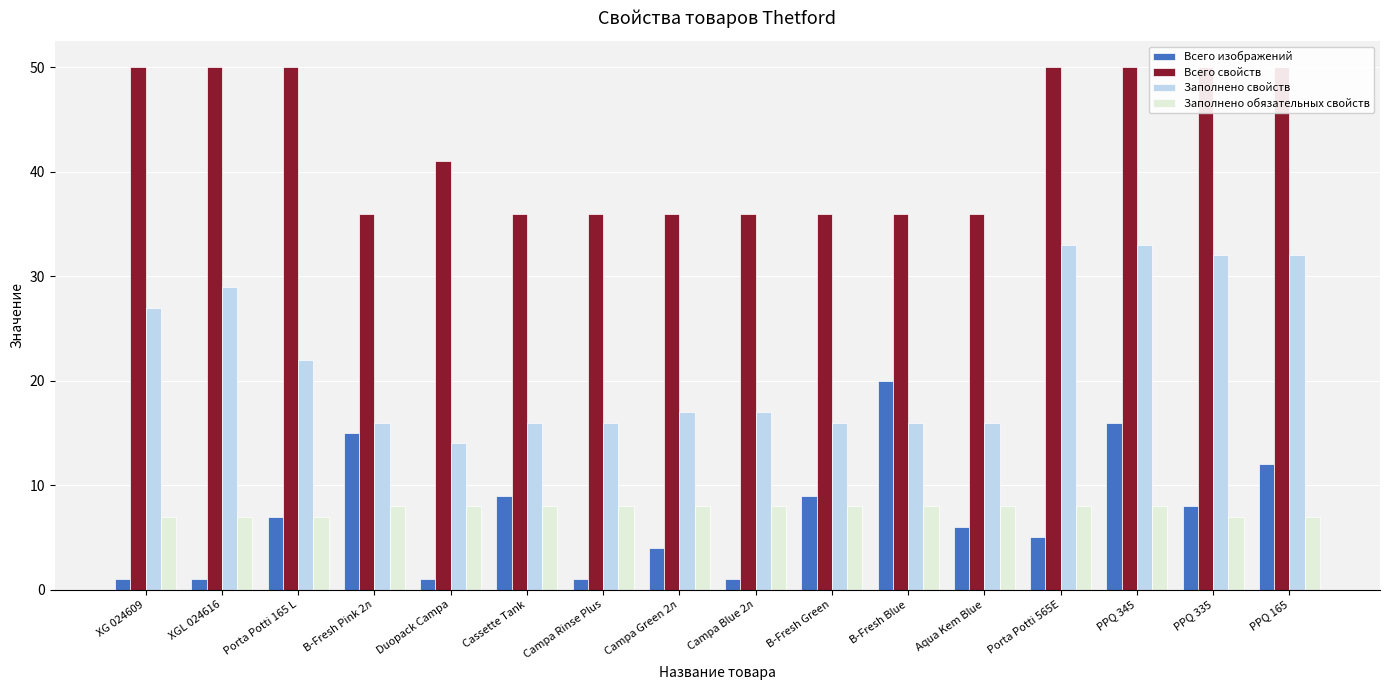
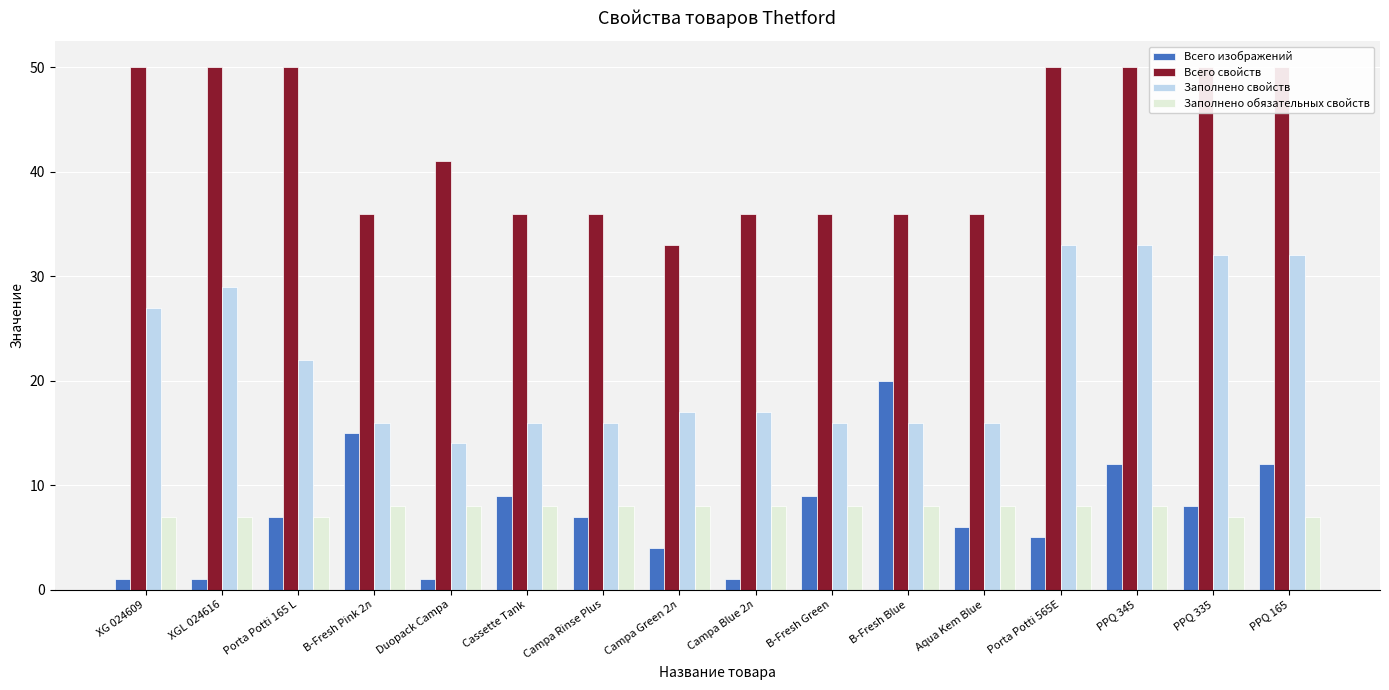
  {
    "Всего изображений": {
      "XG 024609": 1,
      "XGL 024616": 1,
      "Porta Potti 165 L": 7,
      "B-Fresh Pink 2л": 15,
      "Duopack Campa": 1,
      "Cassette Tank": 9,
-     "Campa Rinse Plus": 1,
+     "Campa Rinse Plus": 7,
      "Campa Green 2л": 4,
      "Campa Blue 2л": 1,
      "B-Fresh Green": 9,
      "B-Fresh Blue": 20,
      "Aqua Kem Blue": 6,
      "Porta Potti 565E": 5,
-     "PPQ 345": 16,
+     "PPQ 345": 12,
      "PPQ 335": 8,
      "PPQ 165": 12
    },
    "Всего свойств": {
      "XG 024609": 50,
      "XGL 024616": 50,
      "Porta Potti 165 L": 50,
      "B-Fresh Pink 2л": 36,
      "Duopack Campa": 41,
      "Cassette Tank": 36,
      "Campa Rinse Plus": 36,
-     "Campa Green 2л": 36,
+     "Campa Green 2л": 33,
      "Campa Blue 2л": 36,
      "B-Fresh Green": 36,
      "B-Fresh Blue": 36,
      "Aqua Kem Blue": 36,
      "Porta Potti 565E": 50,
      "PPQ 345": 50
    }
  }
